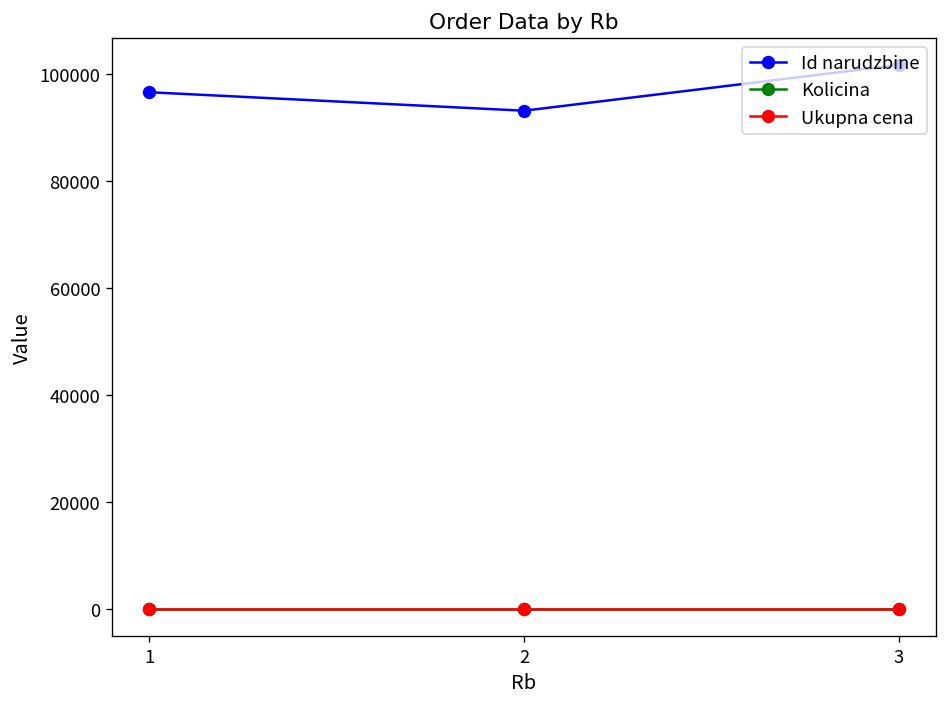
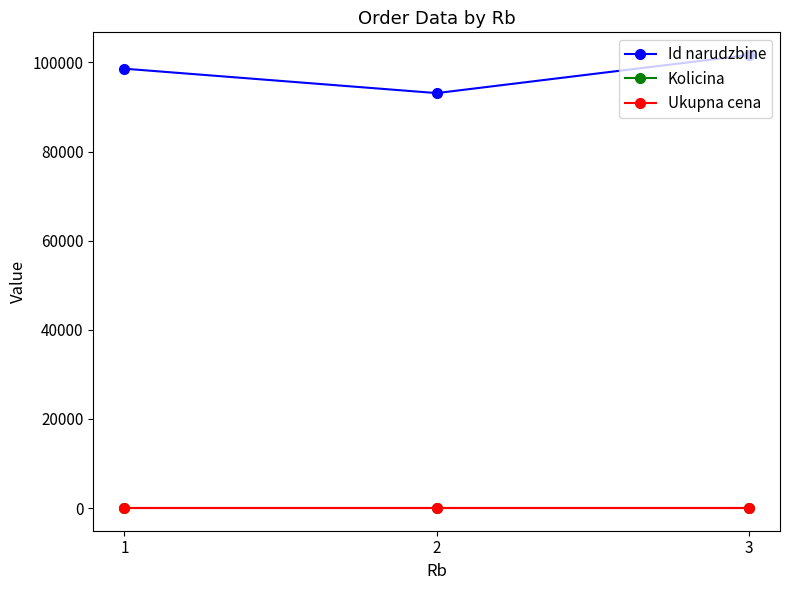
  {
    "Id narudzbine": {
-     "1": 97000,
+     "1": 99000,
      "2": 93000
    },
    "Ukupna cena": {
      "1": 0,
      "2": 0,
      "3": 0
    }
  }
